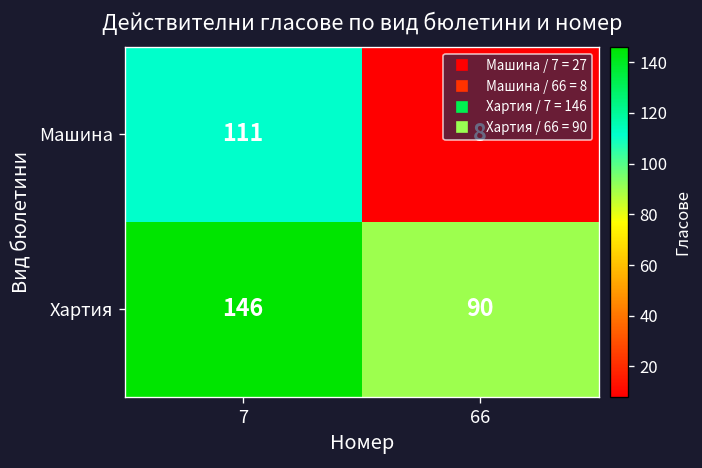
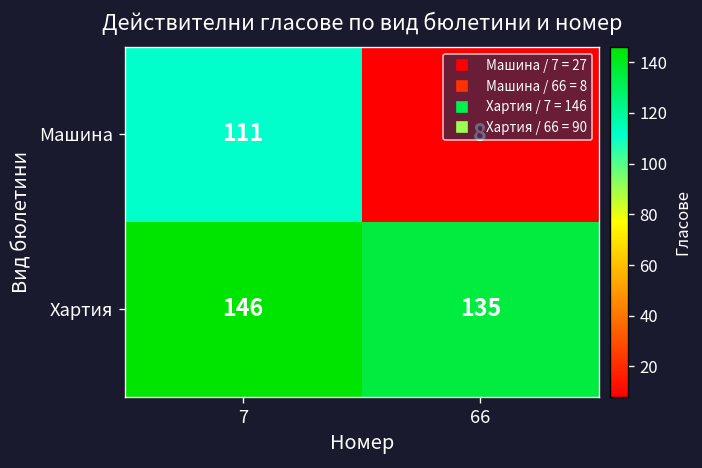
  {
    "Машина": {
      "7": 111
    },
    "Хартия": {
      "7": 146,
-     "66": 90
+     "66": 135
    }
  }
